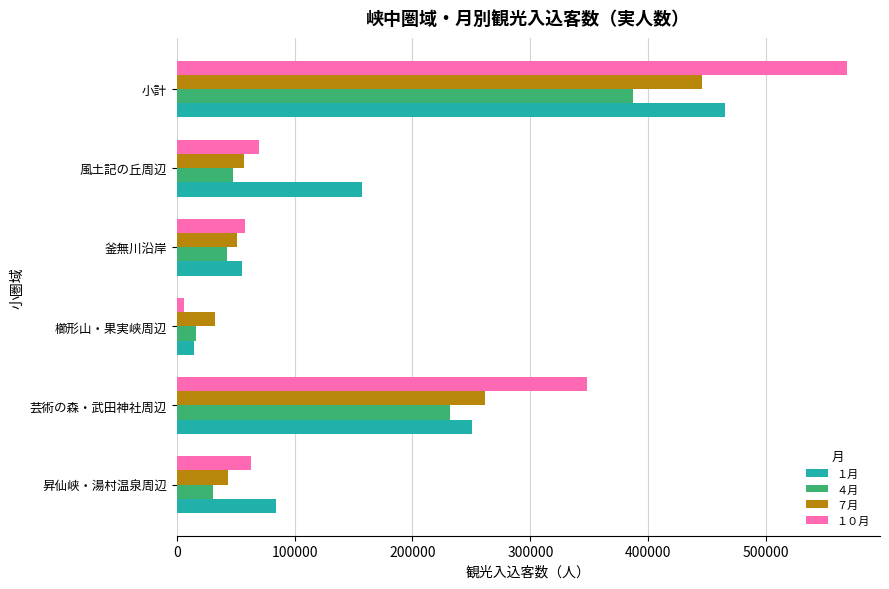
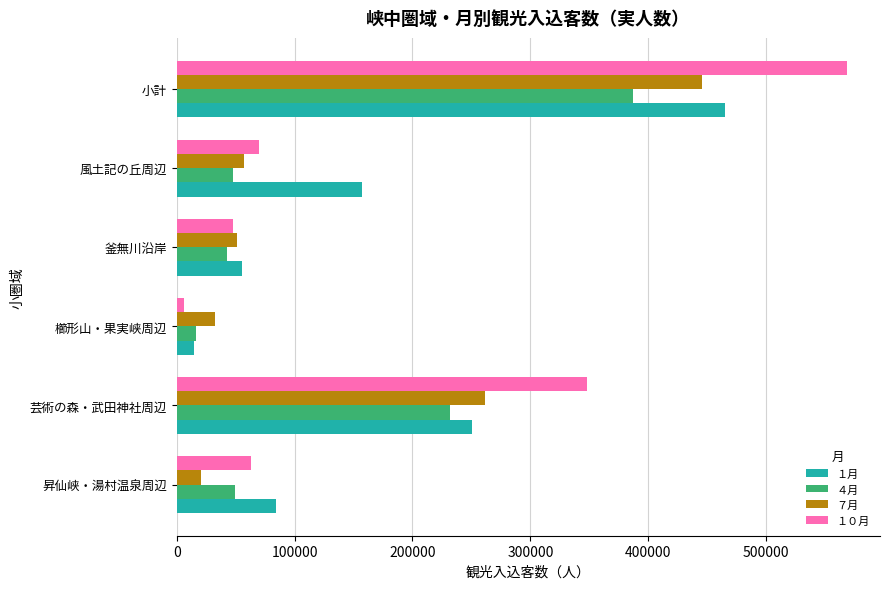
  {
    "１月": {
      "小計": 465000,
      "風土記の丘周辺": 157000,
      "釜無川沿岸": 55000,
      "櫛形山・果実峡周辺": 14000,
      "芸術の森・武田神社周辺": 251000,
      "昇仙峡・湯村温泉周辺": 84000
    },
    "４月": {
      "小計": 387000,
      "風土記の丘周辺": 48000,
      "釜無川沿岸": 42000,
      "櫛形山・果実峡周辺": 16000,
      "芸術の森・武田神社周辺": 232000,
-     "昇仙峡・湯村温泉周辺": 31000
+     "昇仙峡・湯村温泉周辺": 49000
    },
    "７月": {
      "小計": 446000,
      "風土記の丘周辺": 57000,
      "釜無川沿岸": 51000,
      "櫛形山・果実峡周辺": 32000,
      "芸術の森・武田神社周辺": 261000,
-     "昇仙峡・湯村温泉周辺": 44000
+     "昇仙峡・湯村温泉周辺": 21000
    },
    "１０月": {
      "小計": 568000,
      "風土記の丘周辺": 70000,
-     "釜無川沿岸": 58000,
+     "釜無川沿岸": 48000,
      "櫛形山・果実峡周辺": 6000,
      "芸術の森・武田神社周辺": 348000,
      "昇仙峡・湯村温泉周辺": 63000
    }
  }
